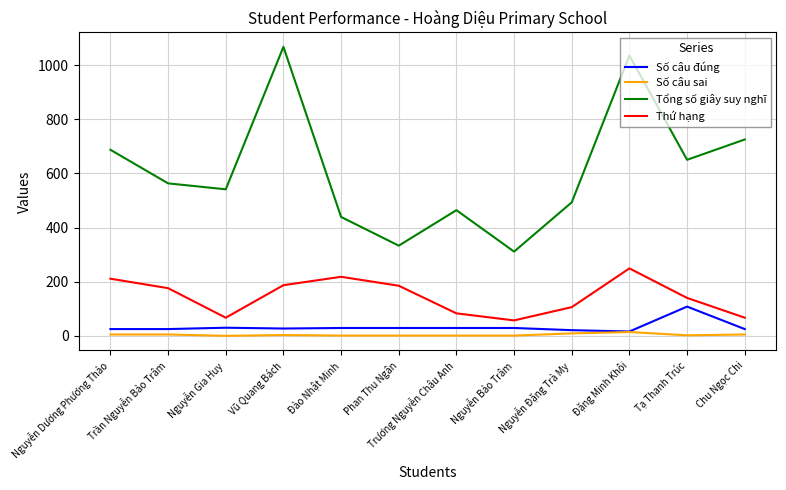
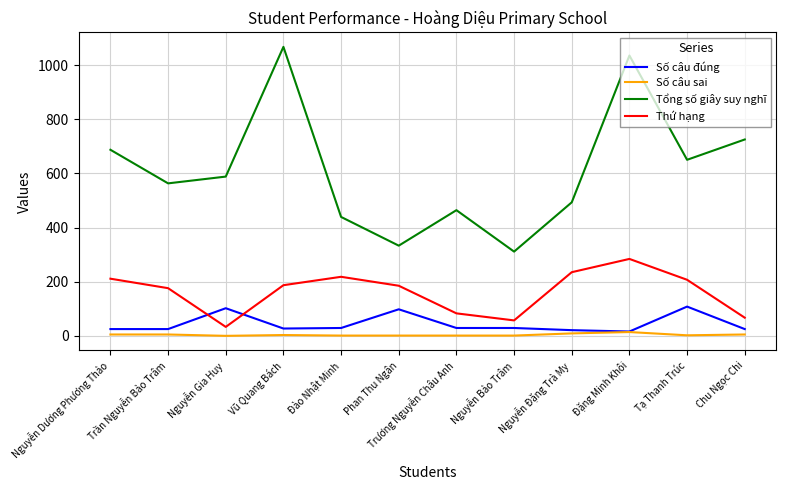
  {
    "Số câu đúng": {
      "Nguyễn Dương Phương Thảo": 30,
      "Trần Nguyễn Bảo Trâm": 30,
-     "Nguyễn Gia Huy": 30,
+     "Nguyễn Gia Huy": 100,
      "Vũ Quang Bách": 30,
      "Đào Nhật Minh": 30,
-     "Phan Thu Ngân": 30,
+     "Phan Thu Ngân": 100,
      "Trương Nguyễn Châu Anh": 30,
      "Nguyễn Bảo Trâm": 30,
      "Nguyễn Đặng Trà My": 20,
      "Tạ Thanh Trúc": 110,
      "Chu Ngọc Chi": 30
    },
    "Số câu sai": {
      "Nguyễn Dương Phương Thảo": 10,
      "Trần Nguyễn Bảo Trâm": 10,
      "Nguyễn Gia Huy": 0,
      "Vũ Quang Bách": 0,
      "Đào Nhật Minh": 0,
      "Phan Thu Ngân": 0,
      "Trương Nguyễn Châu Anh": 0,
      "Nguyễn Bảo Trâm": 0,
      "Nguyễn Đặng Trà My": 10,
      "Tạ Thanh Trúc": 0,
      "Chu Ngọc Chi": 10
    },
    "Tổng số giây suy nghĩ": {
      "Nguyễn Dương Phương Thảo": 690,
      "Trần Nguyễn Bảo Trâm": 560,
-     "Nguyễn Gia Huy": 540,
+     "Nguyễn Gia Huy": 590,
      "Vũ Quang Bách": 1070,
      "Đào Nhật Minh": 440,
      "Phan Thu Ngân": 330,
      "Trương Nguyễn Châu Anh": 460,
      "Nguyễn Bảo Trâm": 310,
      "Nguyễn Đặng Trà My": 490,
      "Tạ Thanh Trúc": 650,
      "Chu Ngọc Chi": 730
    },
    "Thứ hạng": {
      "Nguyễn Dương Phương Thảo": 210,
      "Trần Nguyễn Bảo Trâm": 180,
-     "Nguyễn Gia Huy": 70,
+     "Nguyễn Gia Huy": 30,
      "Vũ Quang Bách": 190,
      "Đào Nhật Minh": 220,
      "Phan Thu Ngân": 190,
      "Trương Nguyễn Châu Anh": 80,
      "Nguyễn Bảo Trâm": 60,
-     "Nguyễn Đặng Trà My": 110,
-     "Đặng Minh Khôi": 250,
-     "Tạ Thanh Trúc": 140,
+     "Nguyễn Đặng Trà My": 240,
+     "Đặng Minh Khôi": 280,
+     "Tạ Thanh Trúc": 210,
      "Chu Ngọc Chi": 70
    }
  }
